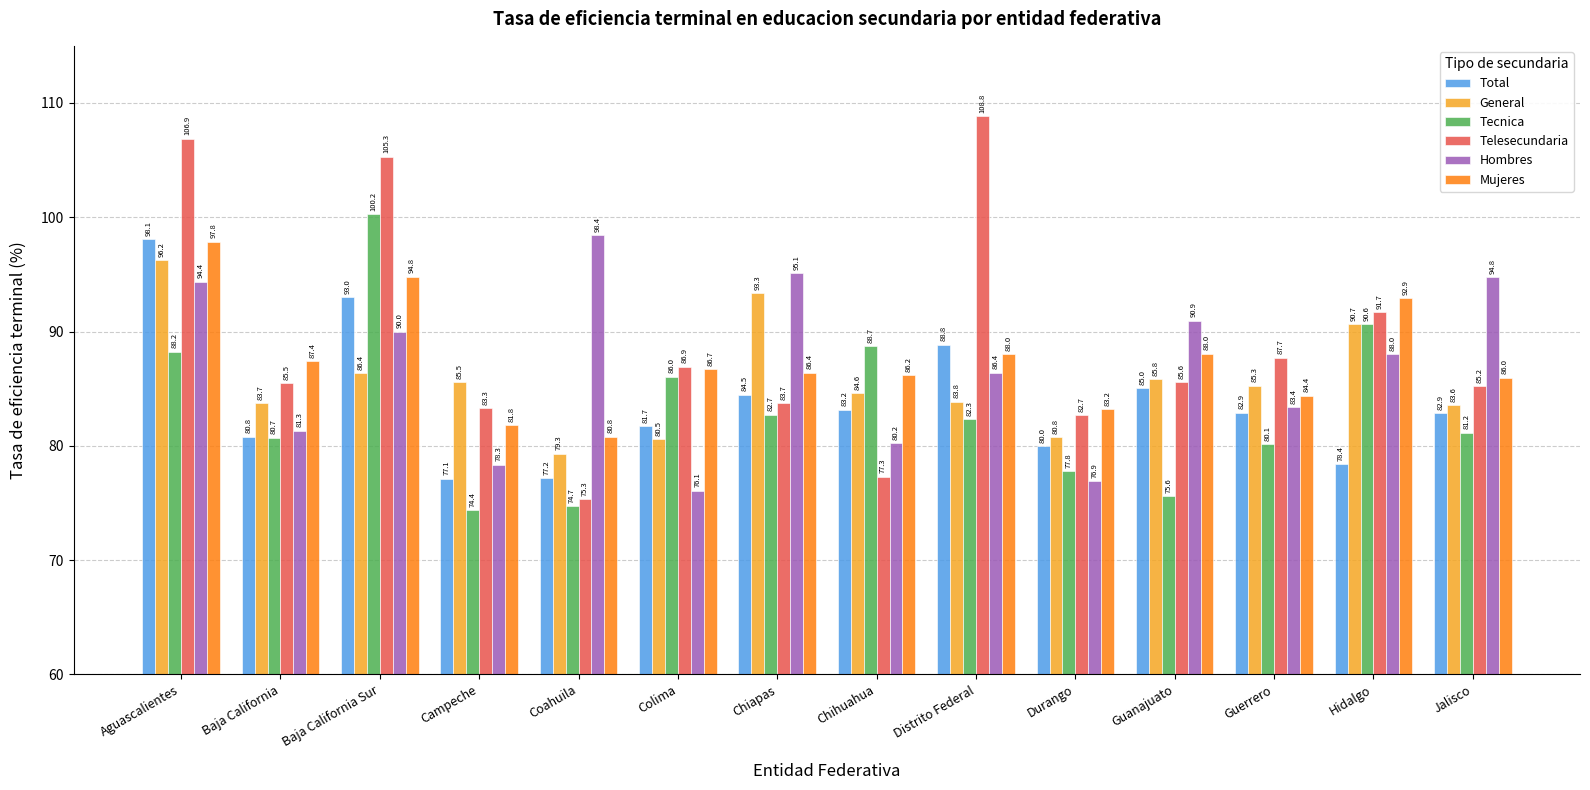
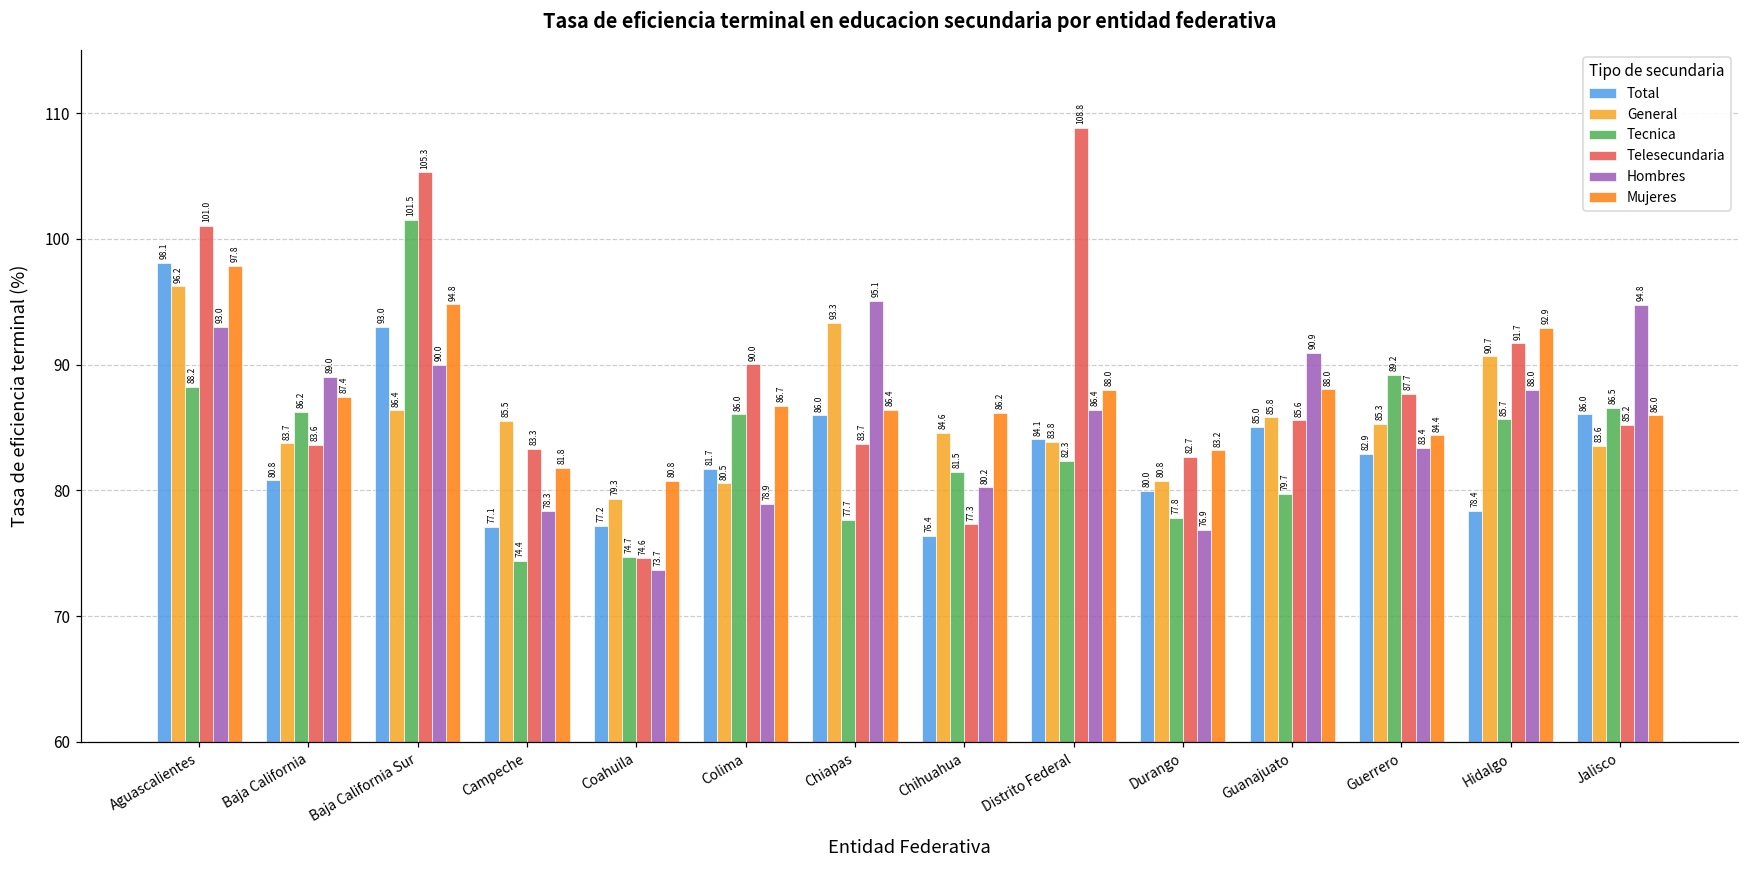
  {
    "Total": {
      "Aguascalientes": 98.1,
      "Baja California": 80.8,
      "Baja California Sur": 93.0,
      "Campeche": 77.1,
      "Coahuila": 77.2,
      "Colima": 81.7,
-     "Chiapas": 84.5,
-     "Chihuahua": 83.2,
-     "Distrito Federal": 88.8,
+     "Chiapas": 86.0,
+     "Chihuahua": 76.4,
+     "Distrito Federal": 84.1,
      "Durango": 80.0,
      "Guanajuato": 85.0,
      "Guerrero": 82.9,
      "Hidalgo": 78.4,
-     "Jalisco": 82.9
+     "Jalisco": 86.0
    },
    "Tecnica": {
      "Aguascalientes": 88.2,
-     "Baja California": 80.7,
-     "Baja California Sur": 100.2,
+     "Baja California": 86.2,
+     "Baja California Sur": 101.5,
      "Campeche": 74.4,
      "Coahuila": 74.7,
      "Colima": 86.0,
-     "Chiapas": 82.7,
-     "Chihuahua": 88.7,
+     "Chiapas": 77.7,
+     "Chihuahua": 81.5,
      "Distrito Federal": 82.3,
      "Durango": 77.8,
-     "Guanajuato": 75.6,
-     "Guerrero": 80.1,
-     "Hidalgo": 90.6,
-     "Jalisco": 81.2
+     "Guanajuato": 79.7,
+     "Guerrero": 89.2,
+     "Hidalgo": 85.7,
+     "Jalisco": 86.5
    },
    "Telesecundaria": {
-     "Aguascalientes": 106.9,
-     "Baja California": 85.5,
+     "Aguascalientes": 101.0,
+     "Baja California": 83.6,
      "Baja California Sur": 105.3,
      "Campeche": 83.3,
-     "Coahuila": 75.3,
-     "Colima": 86.9,
+     "Coahuila": 74.6,
+     "Colima": 90.0,
      "Chiapas": 83.7,
      "Chihuahua": 77.3,
      "Distrito Federal": 108.8,
      "Durango": 82.7,
      "Guanajuato": 85.6,
      "Guerrero": 87.7,
      "Hidalgo": 91.7,
      "Jalisco": 85.2
    },
    "Hombres": {
-     "Aguascalientes": 94.4,
-     "Baja California": 81.3,
+     "Aguascalientes": 93.0,
+     "Baja California": 89.0,
      "Baja California Sur": 90.0,
      "Campeche": 78.3,
-     "Coahuila": 98.4,
-     "Colima": 76.1,
+     "Coahuila": 73.7,
+     "Colima": 78.9,
      "Chiapas": 95.1,
      "Chihuahua": 80.2,
      "Distrito Federal": 86.4,
      "Durango": 76.9,
      "Guanajuato": 90.9,
      "Guerrero": 83.4,
      "Hidalgo": 88.0,
      "Jalisco": 94.8
    }
  }
